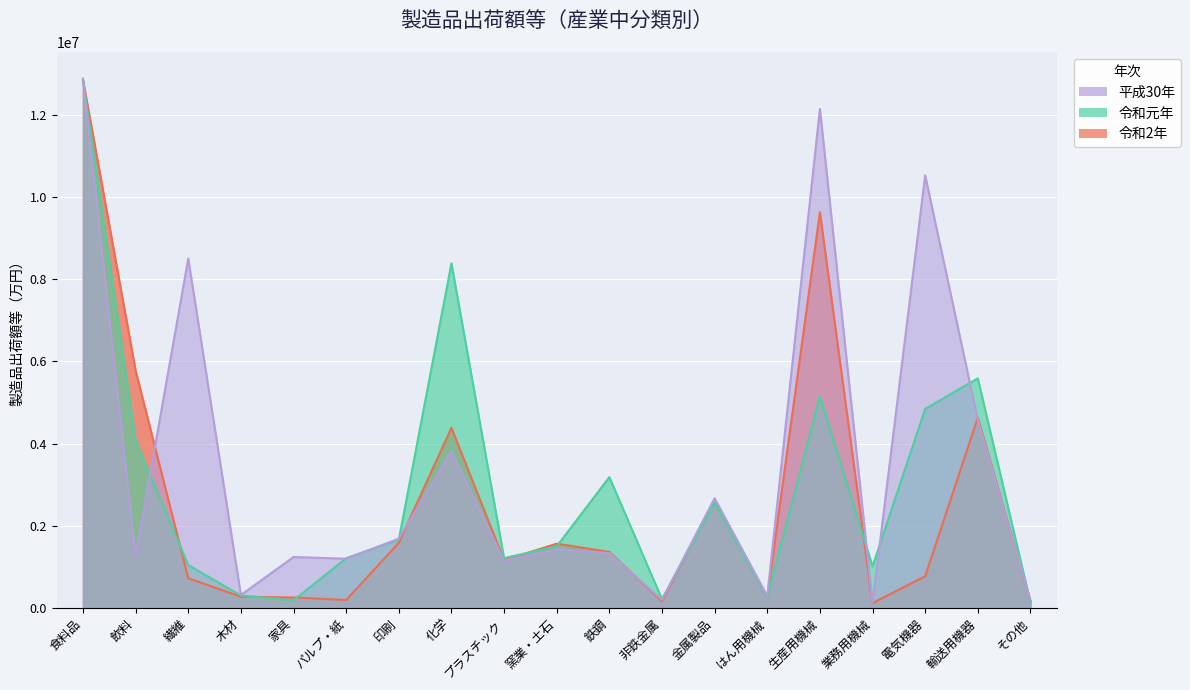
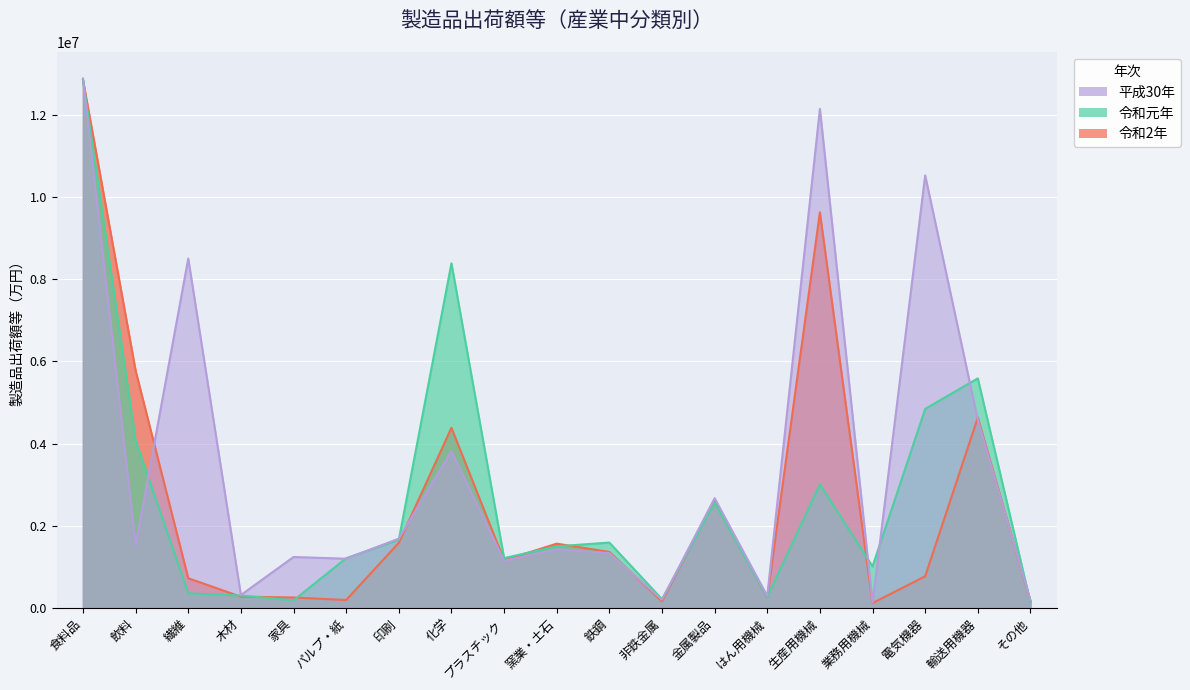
  {
    "令和2年": {
      "飲料": 5800000,
      "繊維": 700000,
      "家具": 300000,
      "パルプ・紙": 200000,
      "印刷": 1600000,
      "化学": 4400000,
      "窯業・土石": 1600000,
      "生産用機械": 9600000,
      "電気機器": 800000
    },
    "令和元年": {
      "飲料": 4100000,
-     "繊維": 1000000,
+     "繊維": 400000,
      "家具": 200000,
      "化学": 8400000,
      "窯業・土石": 1500000,
-     "鉄鋼": 3200000,
-     "生産用機械": 5100000,
+     "鉄鋼": 1600000,
+     "生産用機械": 3000000,
      "業務用機械": 1000000,
      "電気機器": 4800000,
      "輸送用機器": 5600000
    },
    "平成30年": {
-     "飲料": 1300000,
+     "飲料": 1500000,
      "繊維": 8500000,
      "家具": 1200000,
      "化学": 3800000,
      "窯業・土石": 1400000,
      "生産用機械": 12100000,
      "電気機器": 10500000
    }
  }
